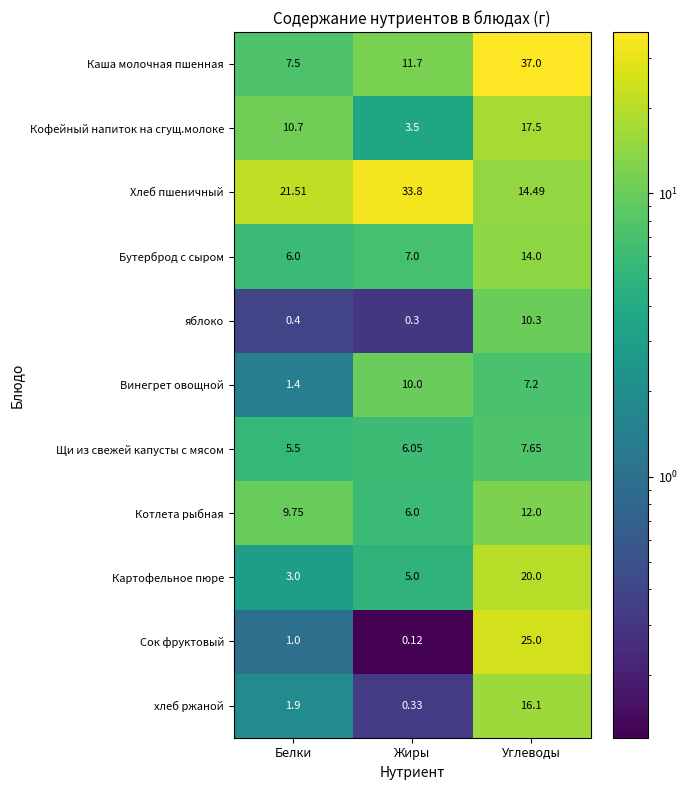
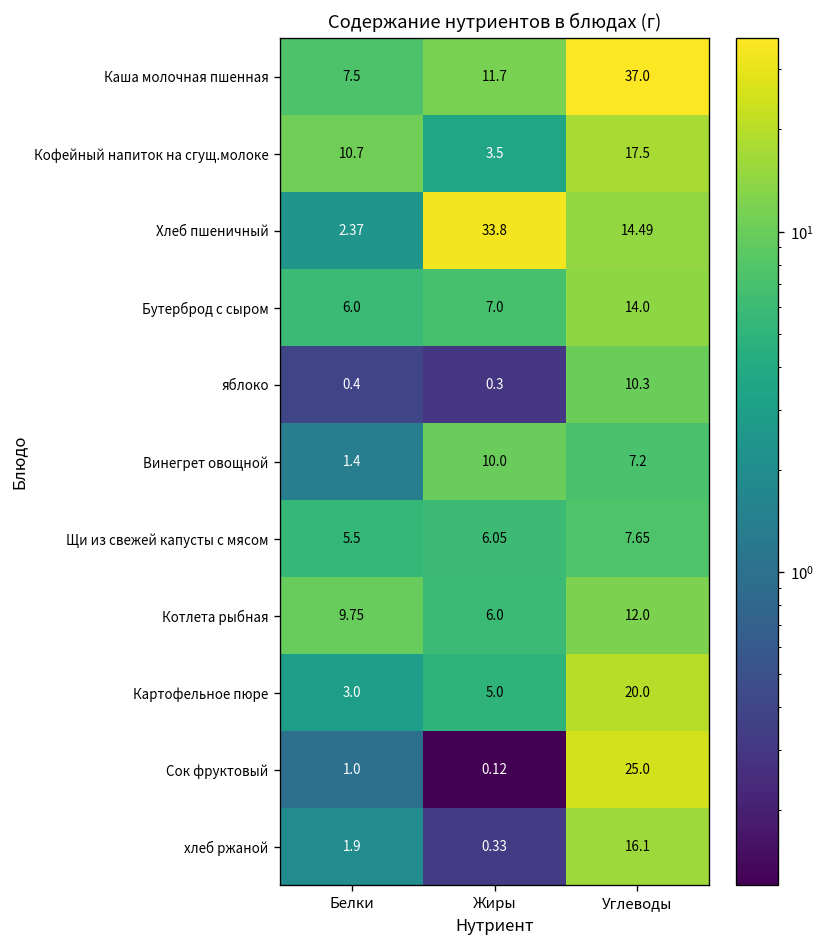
  {
    "Каша молочная пшенная": {
      "Белки": 7.5,
      "Жиры": 11.7,
      "Углеводы": 37.0
    },
    "Кофейный напиток на сгущ.молоке": {
      "Белки": 10.7,
      "Жиры": 3.5,
      "Углеводы": 17.5
    },
    "Хлеб пшеничный": {
-     "Белки": 21.51,
+     "Белки": 2.37,
      "Жиры": 33.8,
      "Углеводы": 14.49
    },
    "Бутерброд с сыром": {
      "Белки": 6.0,
      "Жиры": 7.0,
      "Углеводы": 14.0
    },
    "яблоко": {
      "Белки": 0.4,
      "Жиры": 0.3,
      "Углеводы": 10.3
    },
    "Винегрет овощной": {
      "Белки": 1.4,
      "Жиры": 10.0,
      "Углеводы": 7.2
    },
    "Щи из свежей капусты с мясом": {
      "Белки": 5.5,
      "Жиры": 6.05,
      "Углеводы": 7.65
    },
    "Котлета рыбная": {
      "Белки": 9.75,
      "Жиры": 6.0,
      "Углеводы": 12.0
    },
    "Картофельное пюре": {
      "Белки": 3.0,
      "Жиры": 5.0,
      "Углеводы": 20.0
    },
    "Сок фруктовый": {
      "Белки": 1.0,
      "Жиры": 0.12,
      "Углеводы": 25.0
    },
    "хлеб ржаной": {
      "Белки": 1.9,
      "Жиры": 0.33,
      "Углеводы": 16.1
    }
  }
